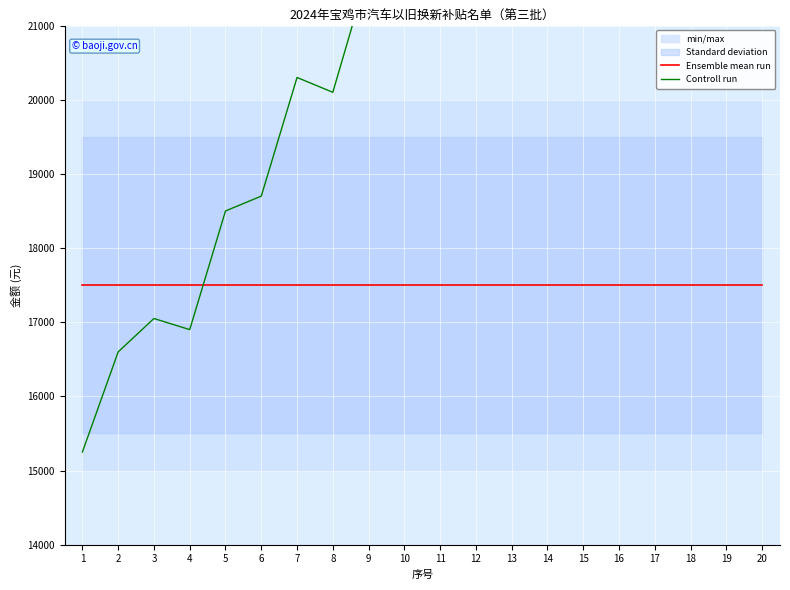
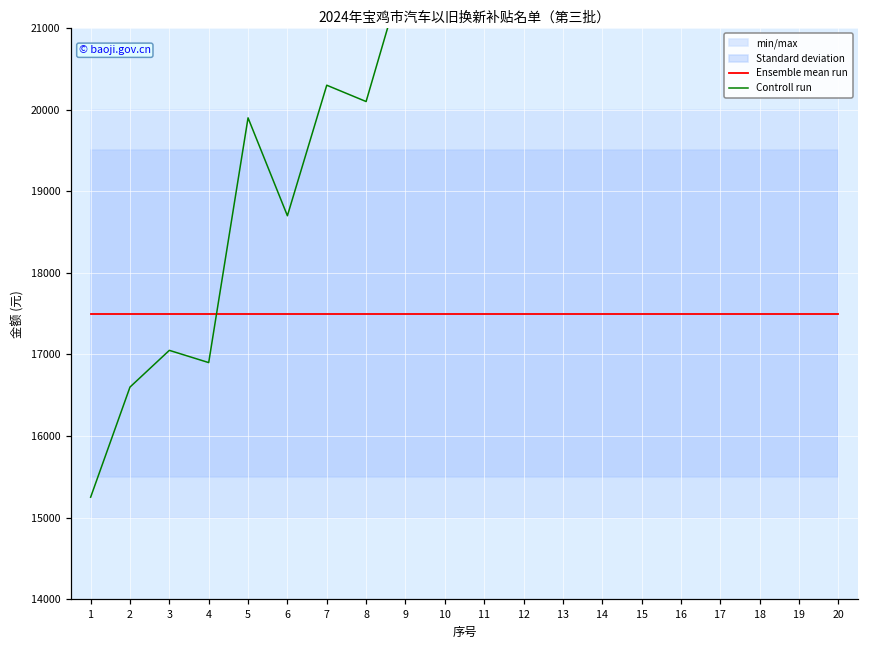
  {
    "Ensemble mean run": {
      "1": 17500,
      "2": 17500,
      "3": 17500,
      "4": 17500,
      "5": 17500,
      "6": 17500,
      "7": 17500,
      "8": 17500,
      "9": 17500,
      "10": 17500,
      "11": 17500,
      "12": 17500,
      "13": 17500,
      "14": 17500,
      "15": 17500,
      "16": 17500,
      "17": 17500,
      "18": 17500,
      "19": 17500,
      "20": 17500
    },
    "Controll run": {
      "1": 15300,
      "2": 16600,
      "3": 17100,
      "4": 16900,
-     "5": 18500,
+     "5": 19900,
      "6": 18700,
      "7": 20300,
      "8": 20100
    }
  }
